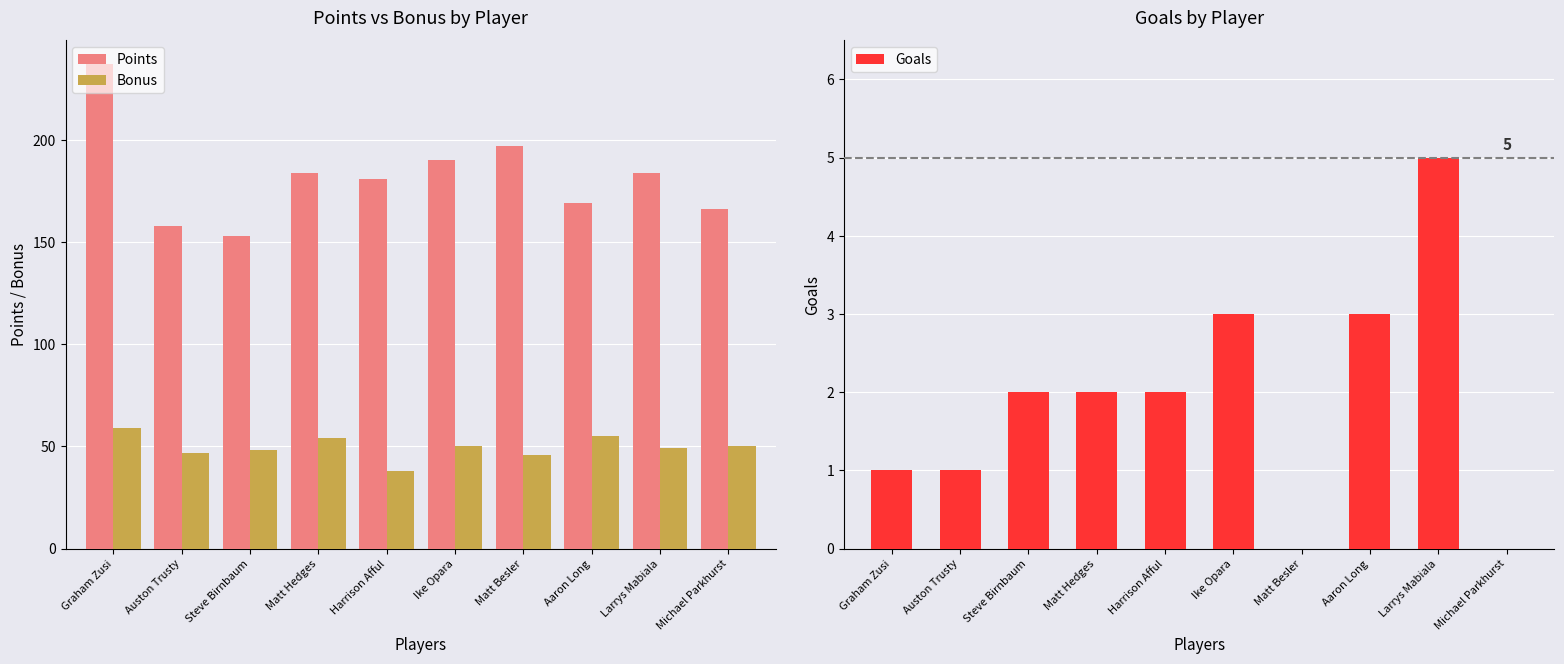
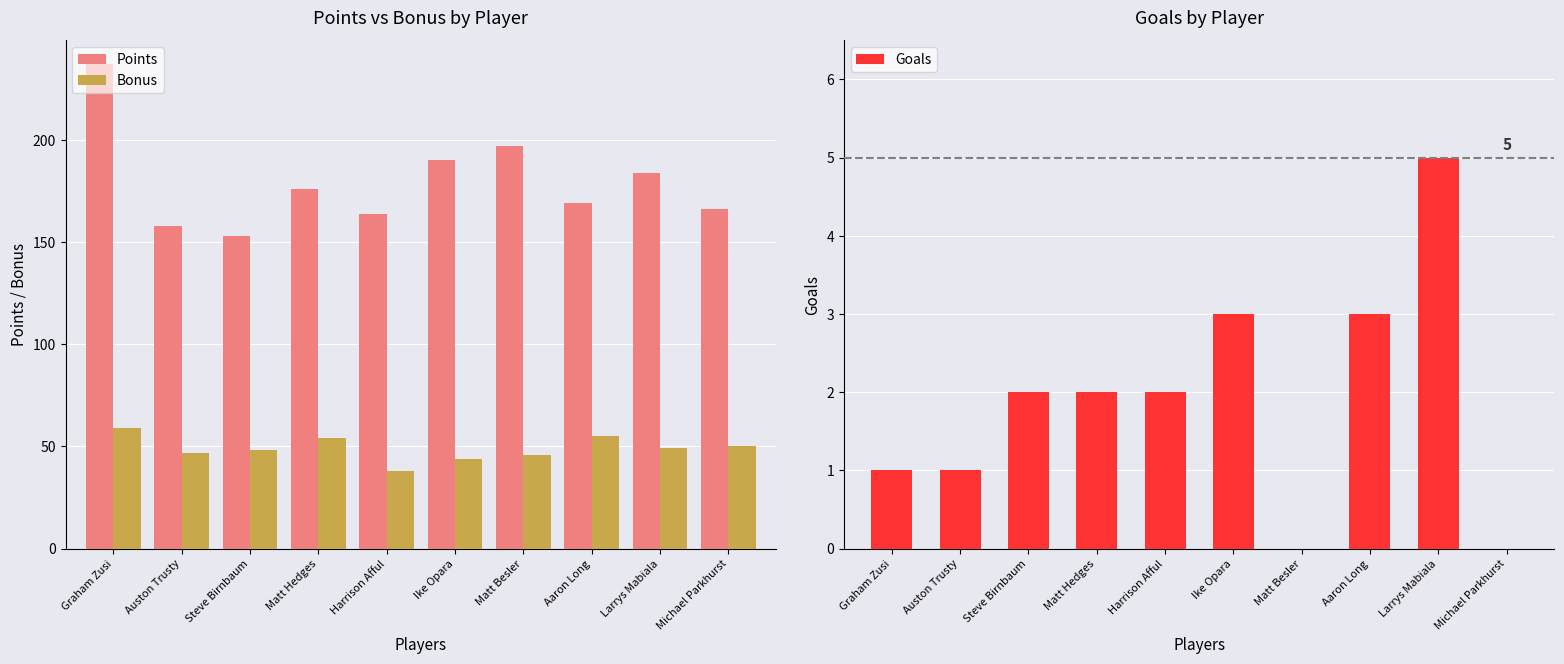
  {
    "Points vs Bonus by Player": {
      "Points": {
        "Auston Trusty": 158,
        "Steve Birnbaum": 153,
-       "Matt Hedges": 184,
-       "Harrison Afful": 181,
+       "Matt Hedges": 176,
+       "Harrison Afful": 164,
        "Ike Opara": 190,
        "Matt Besler": 197,
        "Aaron Long": 169,
        "Larrys Mabiala": 184,
        "Michael Parkhurst": 166
      },
      "Bonus": {
        "Graham Zusi": 59,
        "Auston Trusty": 47,
        "Steve Birnbaum": 48,
        "Matt Hedges": 54,
        "Harrison Afful": 38,
-       "Ike Opara": 50,
+       "Ike Opara": 44,
        "Matt Besler": 46,
        "Aaron Long": 55,
        "Larrys Mabiala": 49,
        "Michael Parkhurst": 50
      }
    },
    "Goals by Player": {
      "Graham Zusi": 1.0,
      "Auston Trusty": 1.0,
      "Steve Birnbaum": 2.0,
      "Matt Hedges": 2.0,
      "Harrison Afful": 2.0,
      "Ike Opara": 3.0,
      "Matt Besler": 0.0,
      "Aaron Long": 3.0,
      "Larrys Mabiala": 5.0,
      "Michael Parkhurst": 0.0
    }
  }
